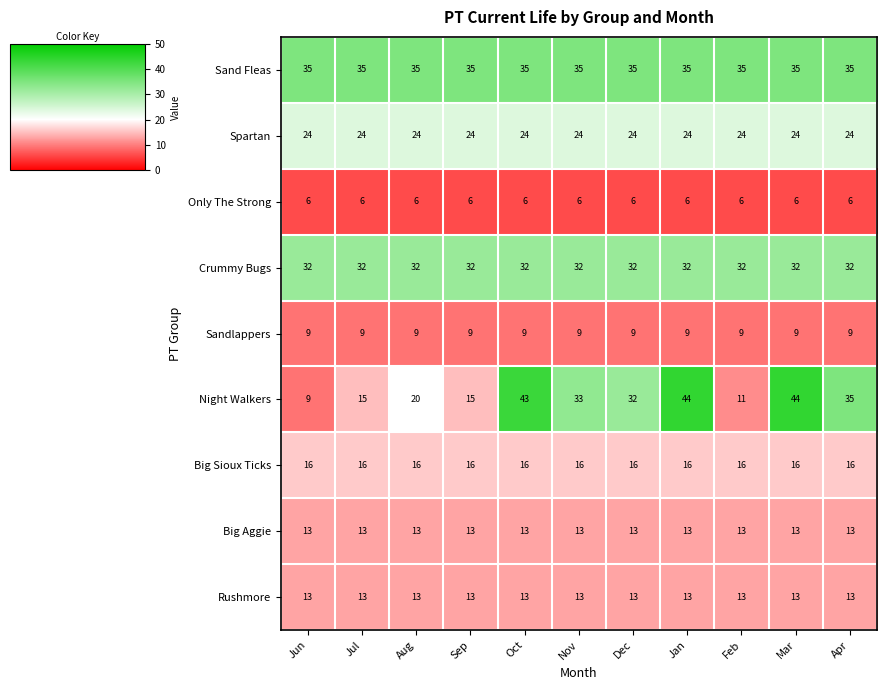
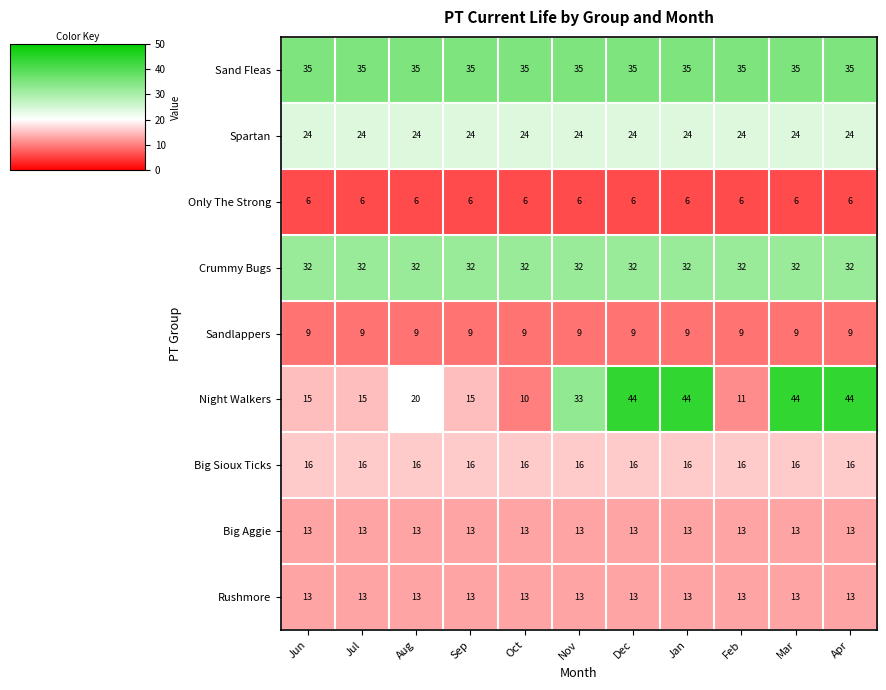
  {
    "Sand Fleas": {
      "Jun": 35,
      "Jul": 35,
      "Aug": 35,
      "Sep": 35,
      "Oct": 35,
      "Nov": 35,
      "Dec": 35,
      "Jan": 35,
      "Feb": 35,
      "Mar": 35,
      "Apr": 35
    },
    "Spartan": {
      "Jun": 24,
      "Jul": 24,
      "Aug": 24,
      "Sep": 24,
      "Oct": 24,
      "Nov": 24,
      "Dec": 24,
      "Jan": 24,
      "Feb": 24,
      "Mar": 24,
      "Apr": 24
    },
    "Only The Strong": {
      "Jun": 6,
      "Jul": 6,
      "Aug": 6,
      "Sep": 6,
      "Oct": 6,
      "Nov": 6,
      "Dec": 6,
      "Jan": 6,
      "Feb": 6,
      "Mar": 6,
      "Apr": 6
    },
    "Crummy Bugs": {
      "Jun": 32,
      "Jul": 32,
      "Aug": 32,
      "Sep": 32,
      "Oct": 32,
      "Nov": 32,
      "Dec": 32,
      "Jan": 32,
      "Feb": 32,
      "Mar": 32,
      "Apr": 32
    },
    "Sandlappers": {
      "Jun": 9,
      "Jul": 9,
      "Aug": 9,
      "Sep": 9,
      "Oct": 9,
      "Nov": 9,
      "Dec": 9,
      "Jan": 9,
      "Feb": 9,
      "Mar": 9,
      "Apr": 9
    },
    "Night Walkers": {
-     "Jun": 9,
+     "Jun": 15,
      "Jul": 15,
      "Aug": 20,
      "Sep": 15,
-     "Oct": 43,
+     "Oct": 10,
      "Nov": 33,
-     "Dec": 32,
+     "Dec": 44,
      "Jan": 44,
      "Feb": 11,
      "Mar": 44,
-     "Apr": 35
+     "Apr": 44
    },
    "Big Sioux Ticks": {
      "Jun": 16,
      "Jul": 16,
      "Aug": 16,
      "Sep": 16,
      "Oct": 16,
      "Nov": 16,
      "Dec": 16,
      "Jan": 16,
      "Feb": 16,
      "Mar": 16,
      "Apr": 16
    },
    "Big Aggie": {
      "Jun": 13,
      "Jul": 13,
      "Aug": 13,
      "Sep": 13,
      "Oct": 13,
      "Nov": 13,
      "Dec": 13,
      "Jan": 13,
      "Feb": 13,
      "Mar": 13,
      "Apr": 13
    },
    "Rushmore": {
      "Jun": 13,
      "Jul": 13,
      "Aug": 13,
      "Sep": 13,
      "Oct": 13,
      "Nov": 13,
      "Dec": 13,
      "Jan": 13,
      "Feb": 13,
      "Mar": 13,
      "Apr": 13
    }
  }
